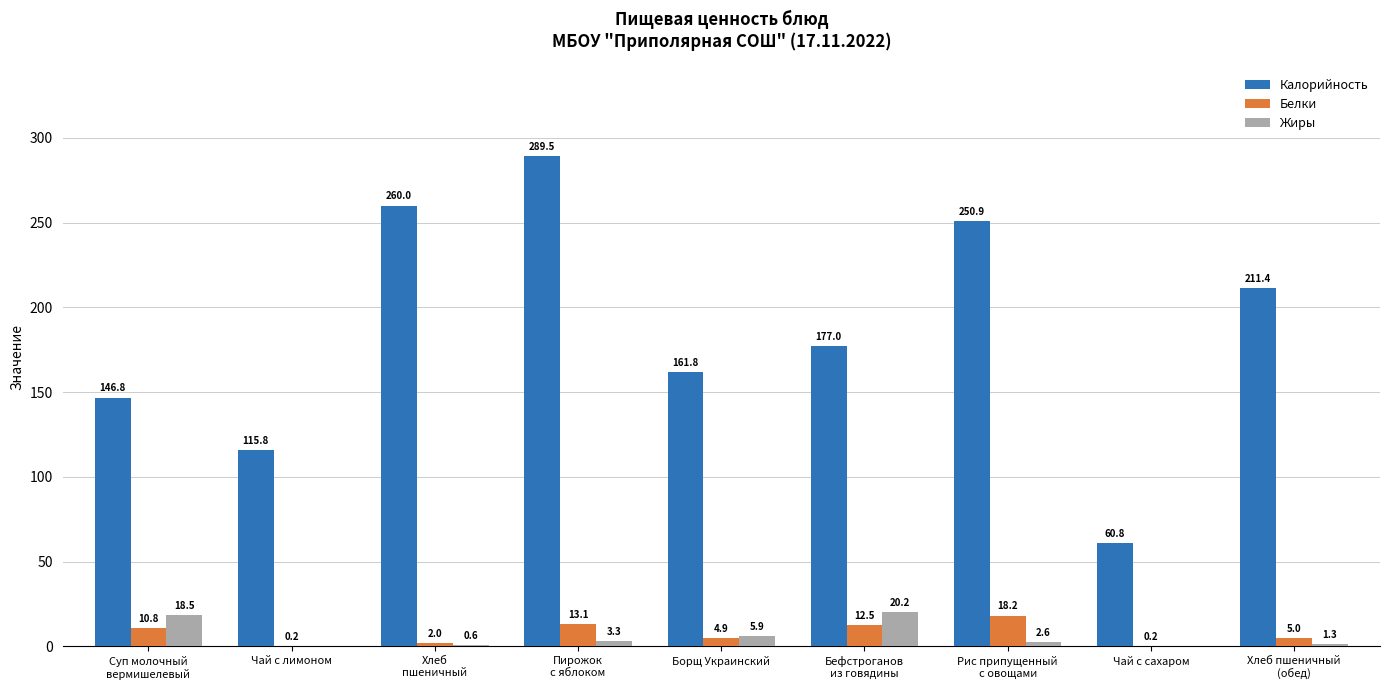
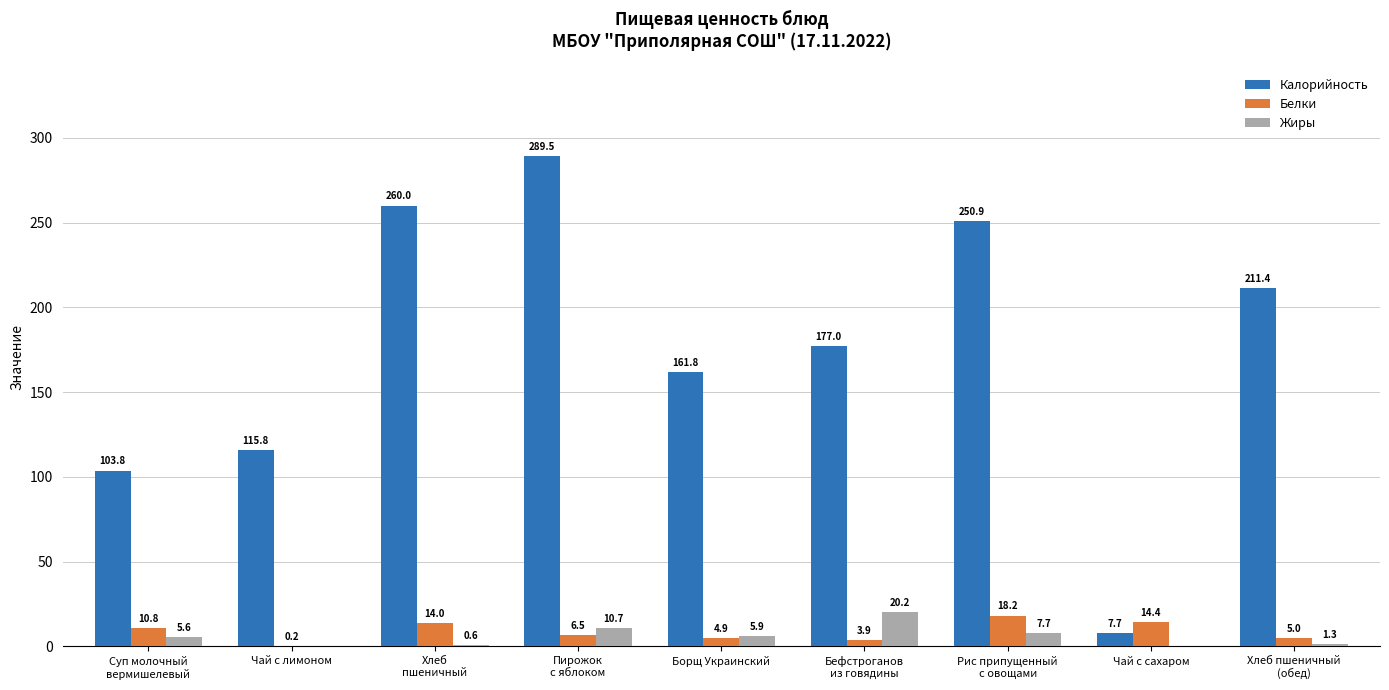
  {
    "Калорийность": {
-     "Суп молочный вермишелевый": 146.8,
+     "Суп молочный вермишелевый": 103.8,
      "Чай с лимоном": 115.8,
      "Хлеб пшеничный": 260.0,
      "Пирожок с яблоком": 289.5,
      "Борщ Украинский": 161.8,
      "Бефстроганов из говядины": 177.0,
      "Рис припущенный с овощами": 250.9,
-     "Чай с сахаром": 60.8,
+     "Чай с сахаром": 7.7,
      "Хлеб пшеничный (обед)": 211.4
    },
    "Белки": {
      "Суп молочный вермишелевый": 10.8,
      "Чай с лимоном": 0.2,
-     "Хлеб пшеничный": 2.0,
-     "Пирожок с яблоком": 13.1,
+     "Хлеб пшеничный": 14.0,
+     "Пирожок с яблоком": 6.5,
      "Борщ Украинский": 4.9,
-     "Бефстроганов из говядины": 12.5,
+     "Бефстроганов из говядины": 3.9,
      "Рис припущенный с овощами": 18.2,
-     "Чай с сахаром": 0.2,
+     "Чай с сахаром": 14.4,
      "Хлеб пшеничный (обед)": 5.0
    },
    "Жиры": {
-     "Суп молочный вермишелевый": 18.5,
+     "Суп молочный вермишелевый": 5.6,
      "Хлеб пшеничный": 0.6,
-     "Пирожок с яблоком": 3.3,
+     "Пирожок с яблоком": 10.7,
      "Борщ Украинский": 5.9,
      "Бефстроганов из говядины": 20.2,
-     "Рис припущенный с овощами": 2.6,
+     "Рис припущенный с овощами": 7.7,
      "Хлеб пшеничный (обед)": 1.3
    }
  }
